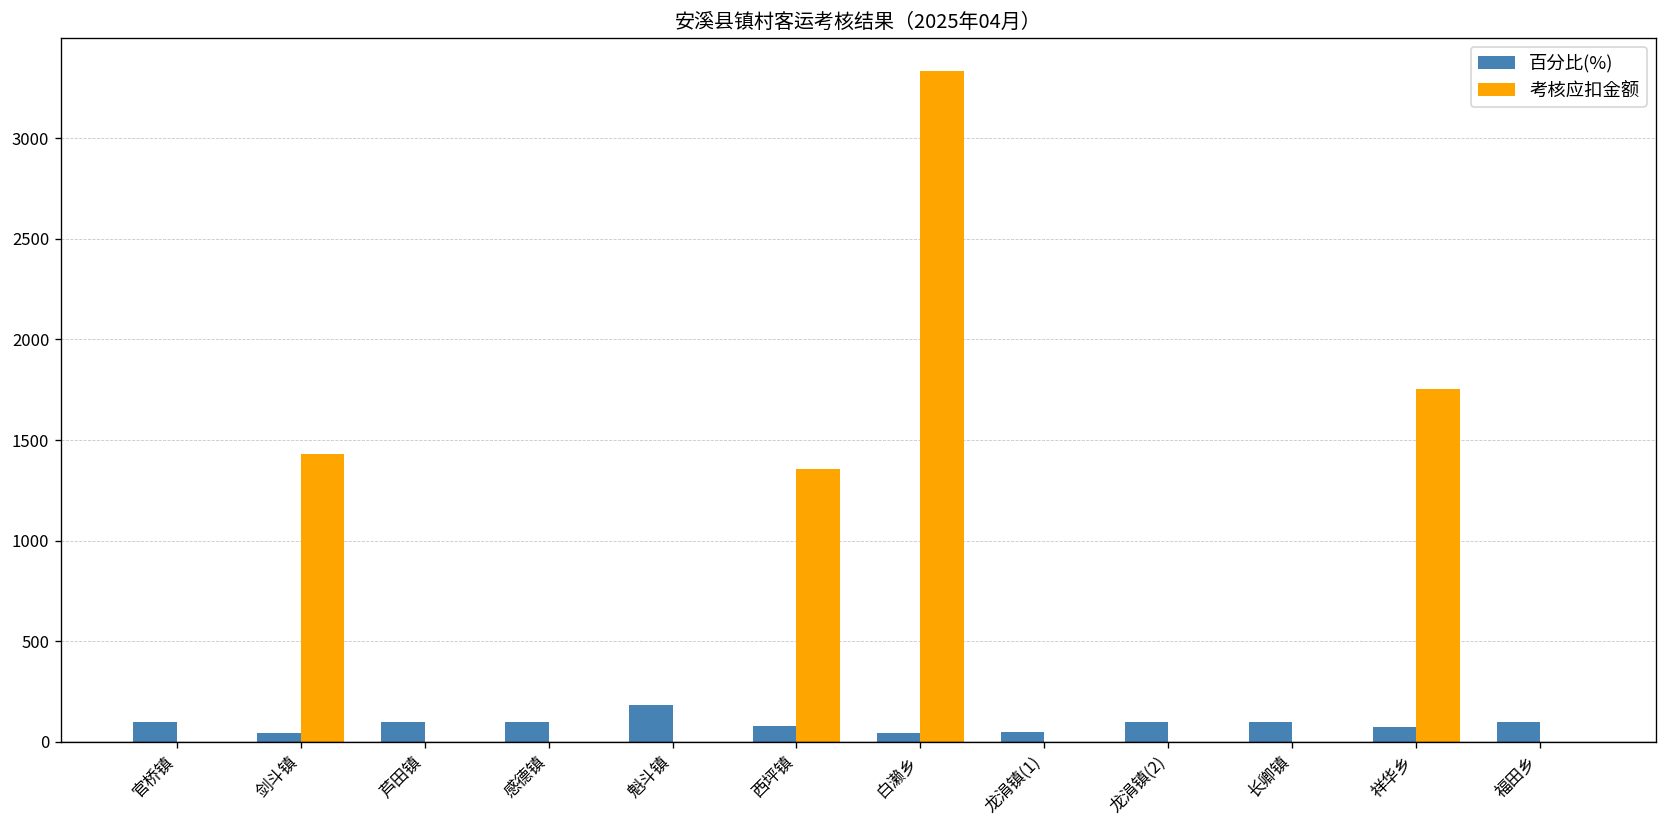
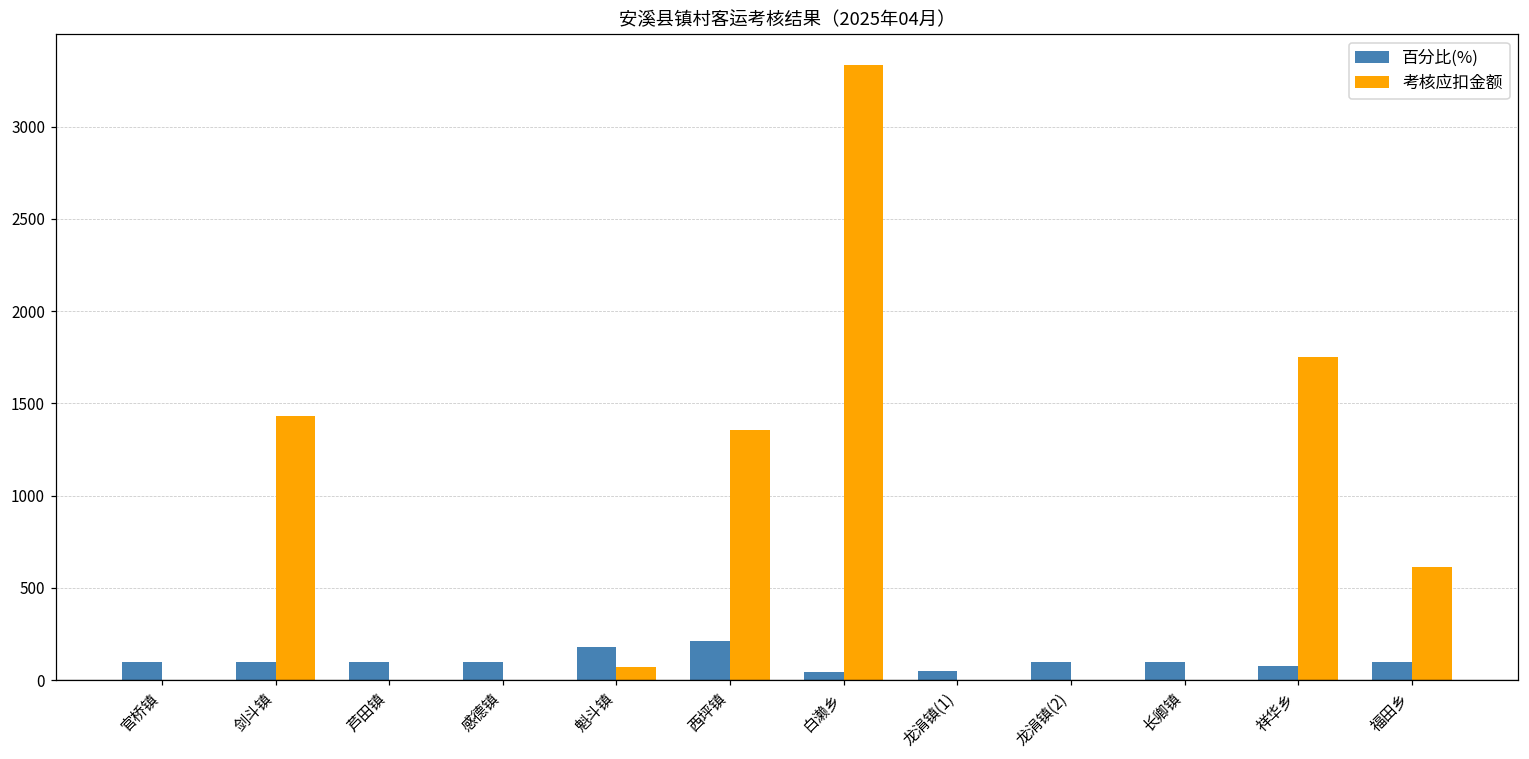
  {
    "百分比(%)": {
      "官桥镇": 100,
-     "剑斗镇": 50,
+     "剑斗镇": 100,
      "芦田镇": 100,
      "感德镇": 100,
      "魁斗镇": 180,
-     "西坪镇": 80,
+     "西坪镇": 210,
      "白濑乡": 50,
      "龙涓镇(1)": 50,
      "龙涓镇(2)": 100,
      "长卿镇": 100,
      "祥华乡": 80,
      "福田乡": 100
    },
    "考核应扣金额": {
      "官桥镇": 0,
      "剑斗镇": 1430,
      "芦田镇": 0,
      "感德镇": 0,
-     "魁斗镇": 0,
+     "魁斗镇": 70,
      "西坪镇": 1350,
      "白濑乡": 3330,
      "龙涓镇(1)": 0,
      "龙涓镇(2)": 0,
      "长卿镇": 0,
      "祥华乡": 1750,
-     "福田乡": 0
+     "福田乡": 610
    }
  }
